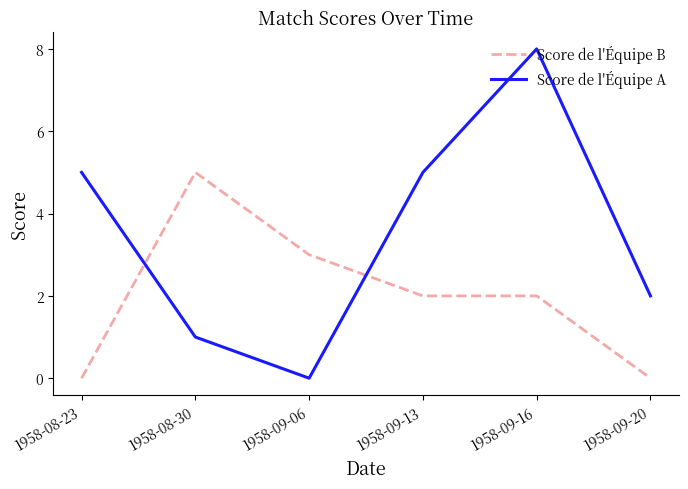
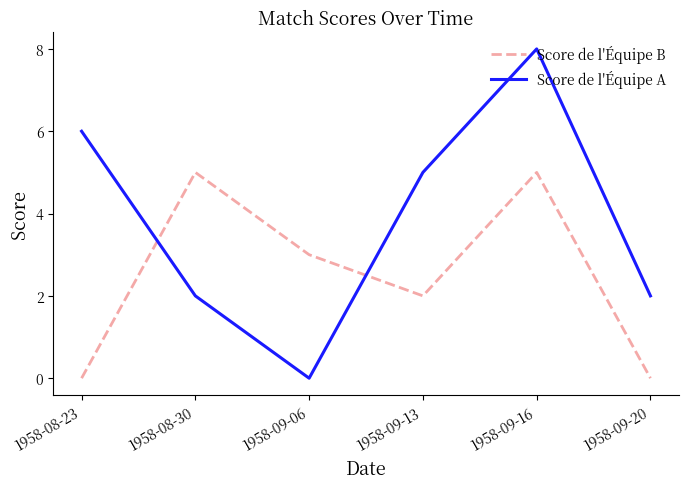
  {
    "Score de l'Équipe B": {
      "1958-08-23": 0,
      "1958-08-30": 5,
      "1958-09-06": 3,
      "1958-09-13": 2,
-     "1958-09-16": 2,
+     "1958-09-16": 5,
      "1958-09-20": 0
    },
    "Score de l'Équipe A": {
-     "1958-08-23": 5,
-     "1958-08-30": 1,
+     "1958-08-23": 6,
+     "1958-08-30": 2,
      "1958-09-06": 0,
      "1958-09-13": 5,
      "1958-09-16": 8,
      "1958-09-20": 2
    }
  }
